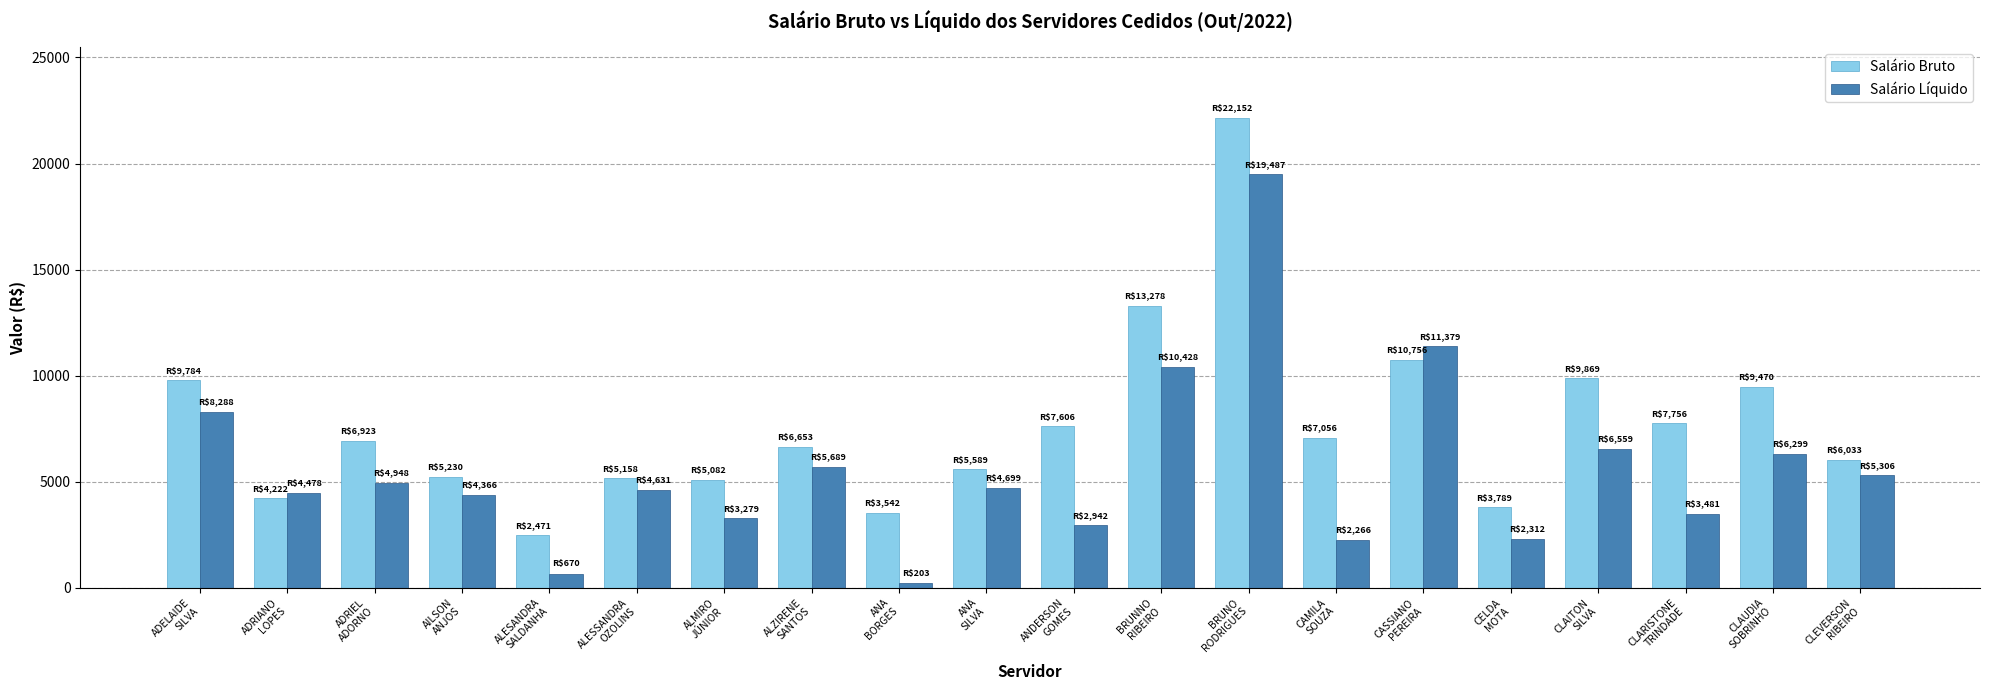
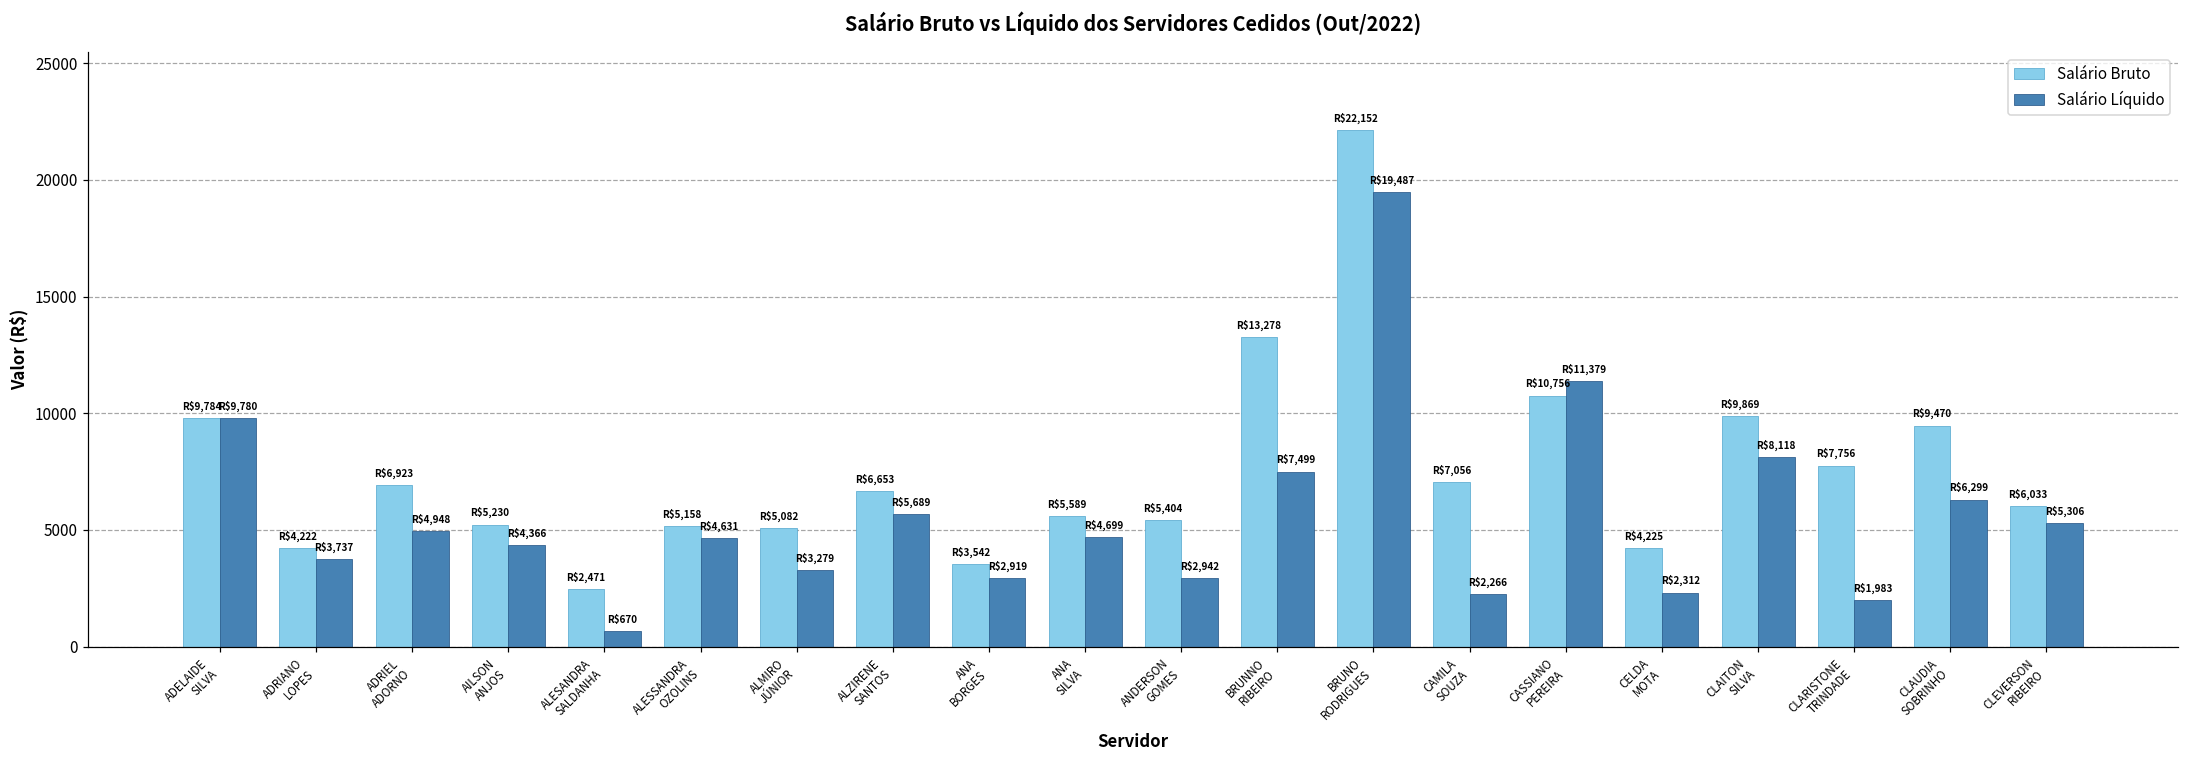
  {
    "Salário Bruto": {
      "ADELAIDE SILVA": "$9,784",
      "ADRIANO LOPES": "$4,222",
      "ADRIEL ADORNO": "$6,923",
      "AILSON ANJOS": "$5,230",
      "ALESANDRA SALDANHA": "$2,471",
      "ALESSANDRA OZOLINS": "$5,158",
      "ALMIRO JÚNIOR": "$5,082",
      "ALZIRENE SANTOS": "$6,653",
      "ANA BORGES": "$3,542",
      "ANA SILVA": "$5,589",
-     "ANDERSON GOMES": "$7,606",
+     "ANDERSON GOMES": "$5,404",
      "BRUNNO RIBEIRO": "$13,278",
      "BRUNO RODRIGUES": "$22,152",
      "CAMILA SOUZA": "$7,056",
      "CASSIANO PEREIRA": "$10,756",
-     "CELDA MOTA": "$3,789",
+     "CELDA MOTA": "$4,225",
      "CLAITON SILVA": "$9,869",
      "CLARISTONE TRINDADE": "$7,756",
      "CLAUDIA SOBRINHO": "$9,470",
      "CLEVERSON RIBEIRO": "$6,033"
    },
    "Salário Líquido": {
-     "ADELAIDE SILVA": "$8,288",
-     "ADRIANO LOPES": "$4,478",
+     "ADELAIDE SILVA": "$9,780",
+     "ADRIANO LOPES": "$3,737",
      "ADRIEL ADORNO": "$4,948",
      "AILSON ANJOS": "$4,366",
      "ALESANDRA SALDANHA": "$670",
      "ALESSANDRA OZOLINS": "$4,631",
      "ALMIRO JÚNIOR": "$3,279",
      "ALZIRENE SANTOS": "$5,689",
-     "ANA BORGES": "$203",
+     "ANA BORGES": "$2,919",
      "ANA SILVA": "$4,699",
      "ANDERSON GOMES": "$2,942",
-     "BRUNNO RIBEIRO": "$10,428",
+     "BRUNNO RIBEIRO": "$7,499",
      "BRUNO RODRIGUES": "$19,487",
      "CAMILA SOUZA": "$2,266",
      "CASSIANO PEREIRA": "$11,379",
      "CELDA MOTA": "$2,312",
-     "CLAITON SILVA": "$6,559",
-     "CLARISTONE TRINDADE": "$3,481",
+     "CLAITON SILVA": "$8,118",
+     "CLARISTONE TRINDADE": "$1,983",
      "CLAUDIA SOBRINHO": "$6,299",
      "CLEVERSON RIBEIRO": "$5,306"
    }
  }
